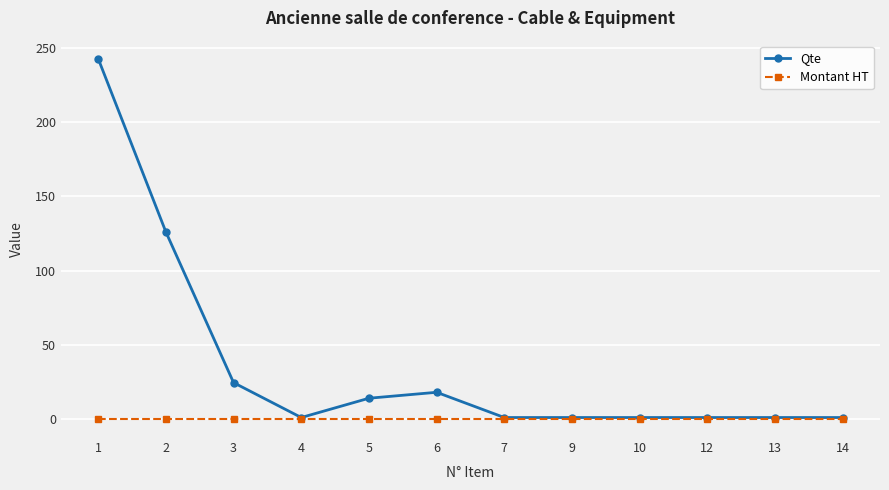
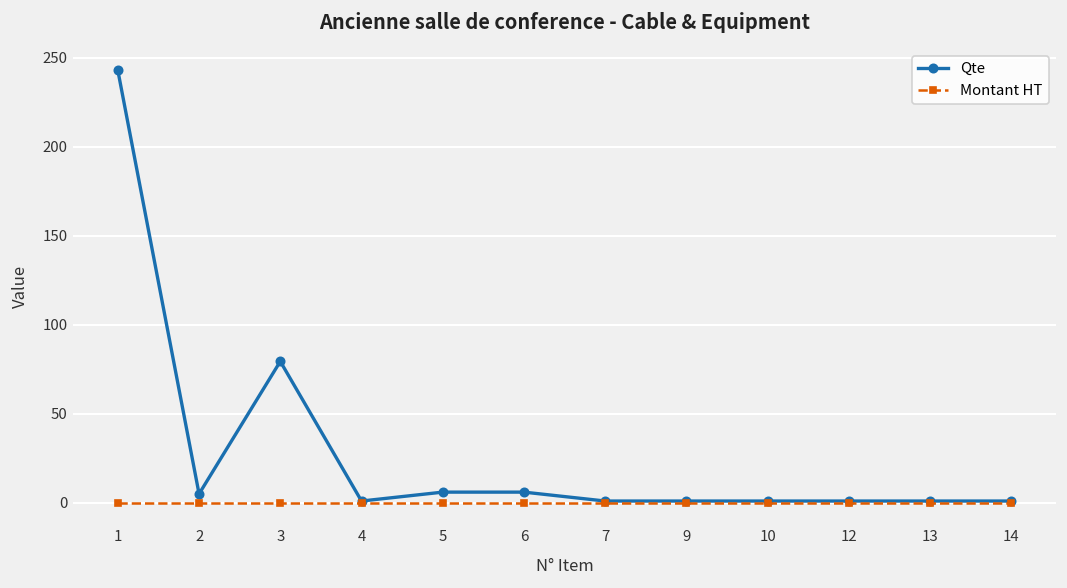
  {
    "Qte": {
      "1": 243,
-     "2": 126,
-     "3": 25,
-     "5": 14,
-     "6": 18
+     "2": 5,
+     "3": 79,
+     "5": 6,
+     "6": 6
    },
    "Montant HT": {
      "1": 0,
      "2": 0,
      "3": 0,
      "5": 0,
      "6": 0
    }
  }
